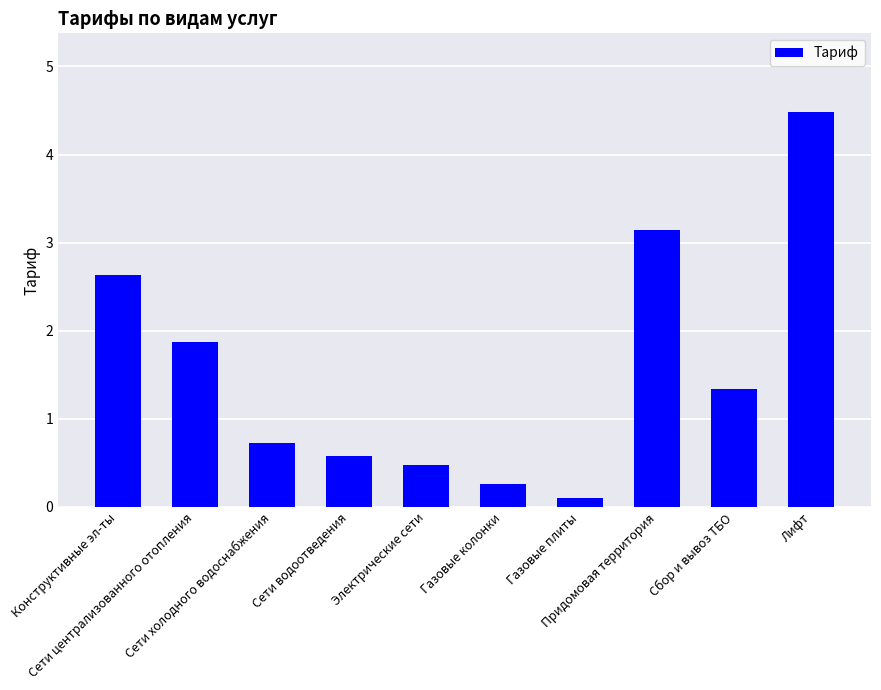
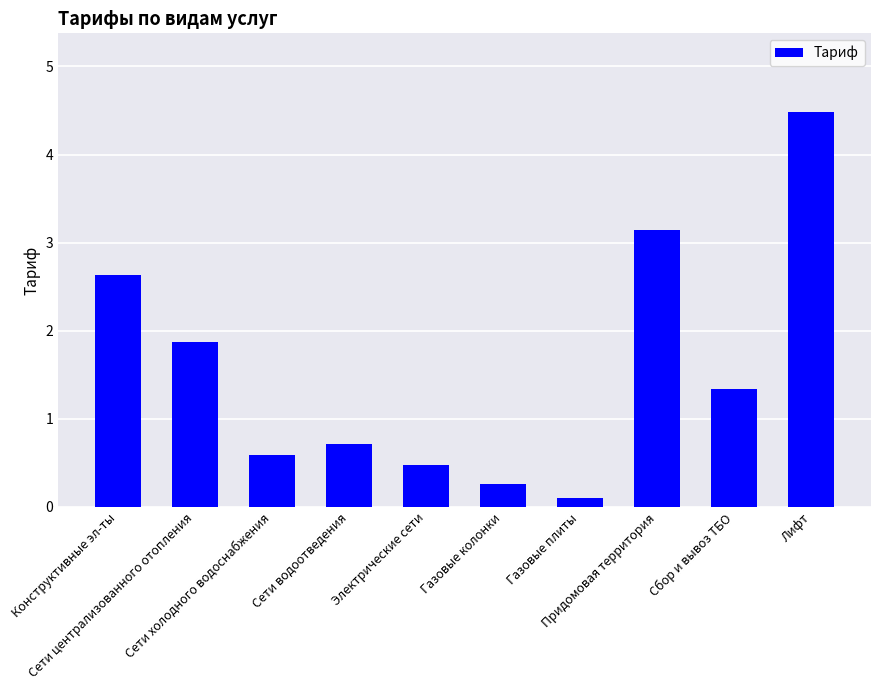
  {
    "Конструктивные эл-ты": 2.6,
    "Сети централизованного отопления": 1.9,
-   "Сети холодного водоснабжения": 0.7,
-   "Сети водоотведения": 0.6,
+   "Сети холодного водоснабжения": 0.6,
+   "Сети водоотведения": 0.7,
    "Электрические сети": 0.5,
    "Газовые колонки": 0.3,
    "Газовые плиты": 0.1,
    "Придомовая территория": 3.1,
    "Сбор и вывоз ТБО": 1.3,
    "Лифт": 4.5
  }
